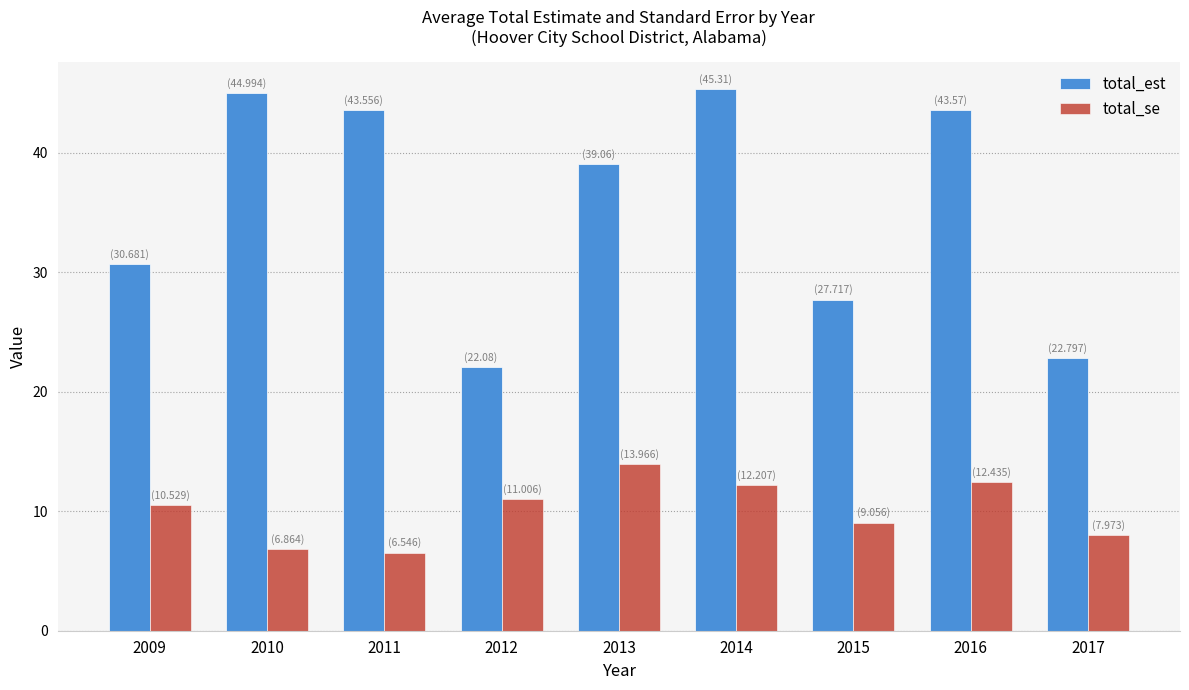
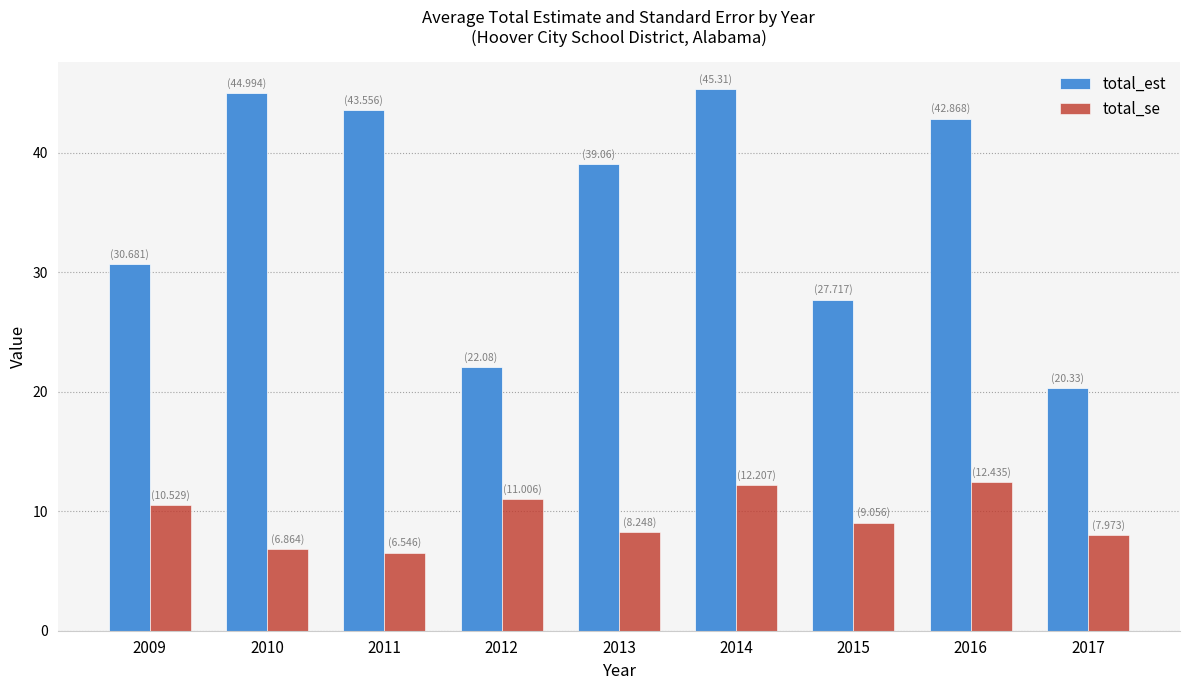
  {
    "total_est": {
      "2009": "(30.681)",
      "2010": "(44.994)",
      "2011": "(43.556)",
      "2012": "(22.08)",
      "2013": "(39.06)",
      "2014": "(45.31)",
      "2015": "(27.717)",
-     "2016": "(43.57)",
-     "2017": "(22.797)"
+     "2016": "(42.868)",
+     "2017": "(20.33)"
    },
    "total_se": {
      "2009": "(10.529)",
      "2010": "(6.864)",
      "2011": "(6.546)",
      "2012": "(11.006)",
-     "2013": "(13.966)",
+     "2013": "(8.248)",
      "2014": "(12.207)",
      "2015": "(9.056)",
      "2016": "(12.435)",
      "2017": "(7.973)"
    }
  }
